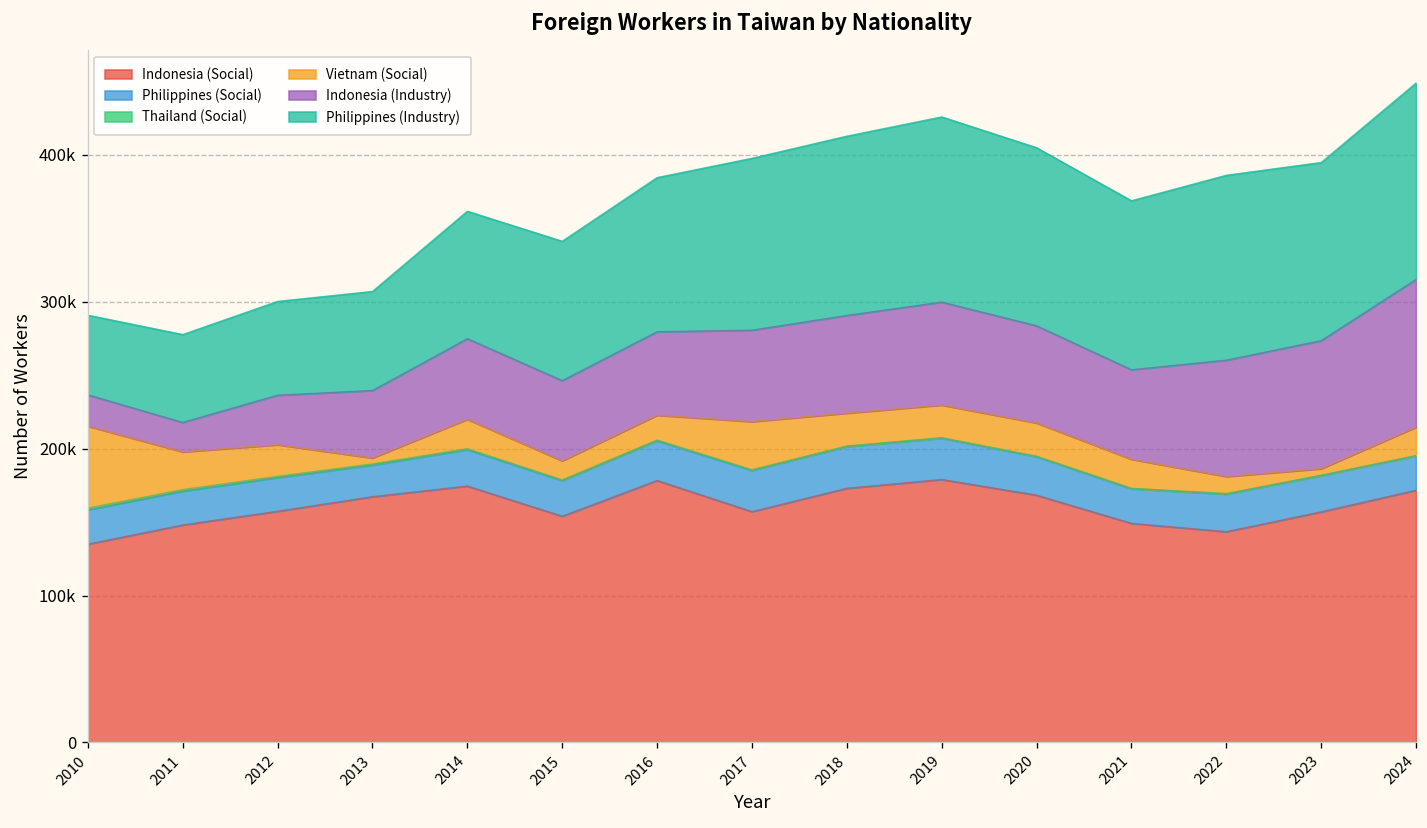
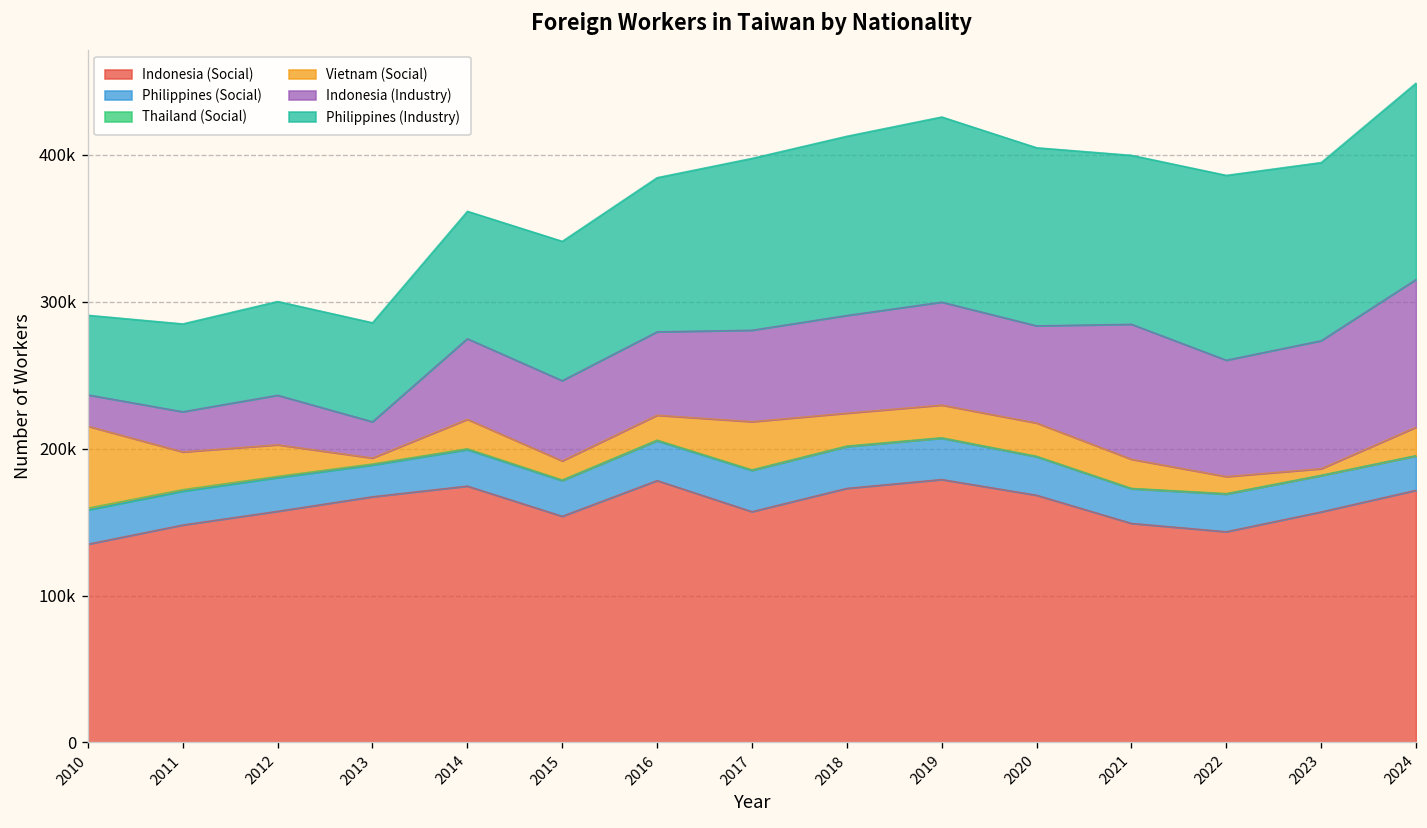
  {
    "Indonesia (Social)": {
      "2010": 135000,
      "2011": 148000,
      "2012": 157000,
      "2013": 167000,
      "2014": 175000,
      "2015": 154000,
      "2016": 178000,
      "2017": 157000,
      "2018": 173000,
      "2019": 179000,
      "2020": 168000,
      "2021": 149000,
      "2022": 144000,
      "2023": 157000,
      "2024": 172000
    },
    "Vietnam (Social)": {
      "2010": 56000,
      "2011": 26000,
      "2012": 21000,
      "2013": 4000,
      "2014": 20000,
      "2015": 13000,
      "2016": 17000,
      "2017": 33000,
      "2018": 22000,
      "2019": 22000,
      "2020": 23000,
      "2021": 20000,
      "2022": 12000,
      "2023": 4000,
      "2024": 19000
    },
    "Indonesia (Industry)": {
      "2010": 21000,
-     "2011": 20000,
+     "2011": 27000,
      "2012": 34000,
-     "2013": 46000,
+     "2013": 25000,
      "2014": 55000,
      "2015": 55000,
      "2016": 57000,
      "2017": 62000,
      "2018": 66000,
      "2019": 70000,
      "2020": 66000,
-     "2021": 61000,
+     "2021": 92000,
      "2022": 79000,
      "2023": 87000,
      "2024": 101000
    }
  }
